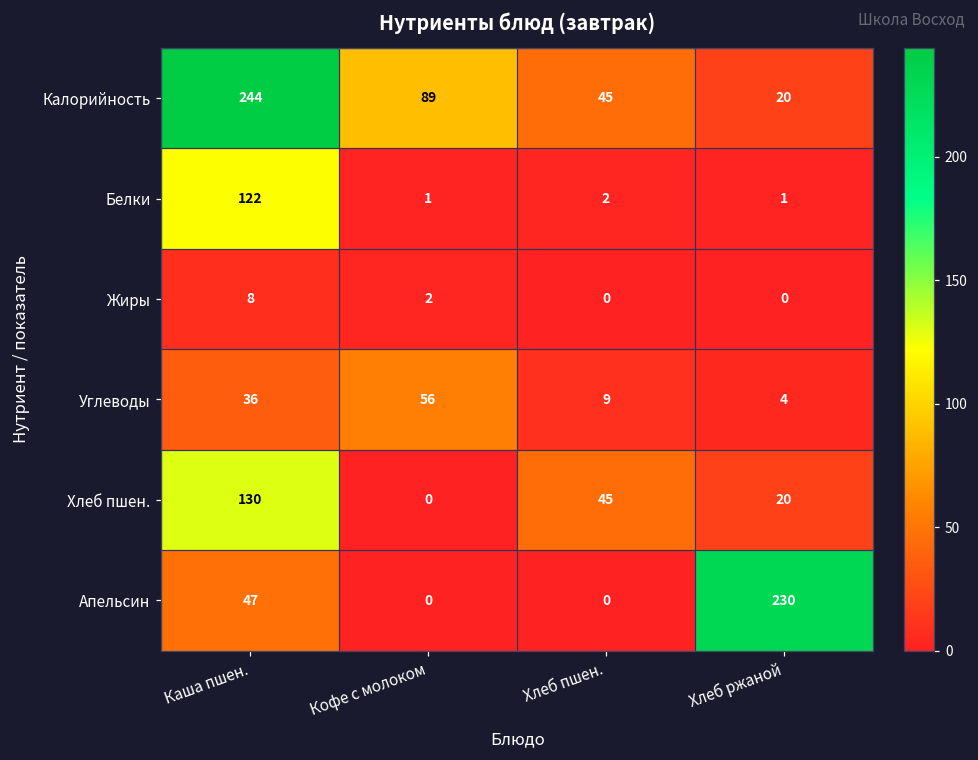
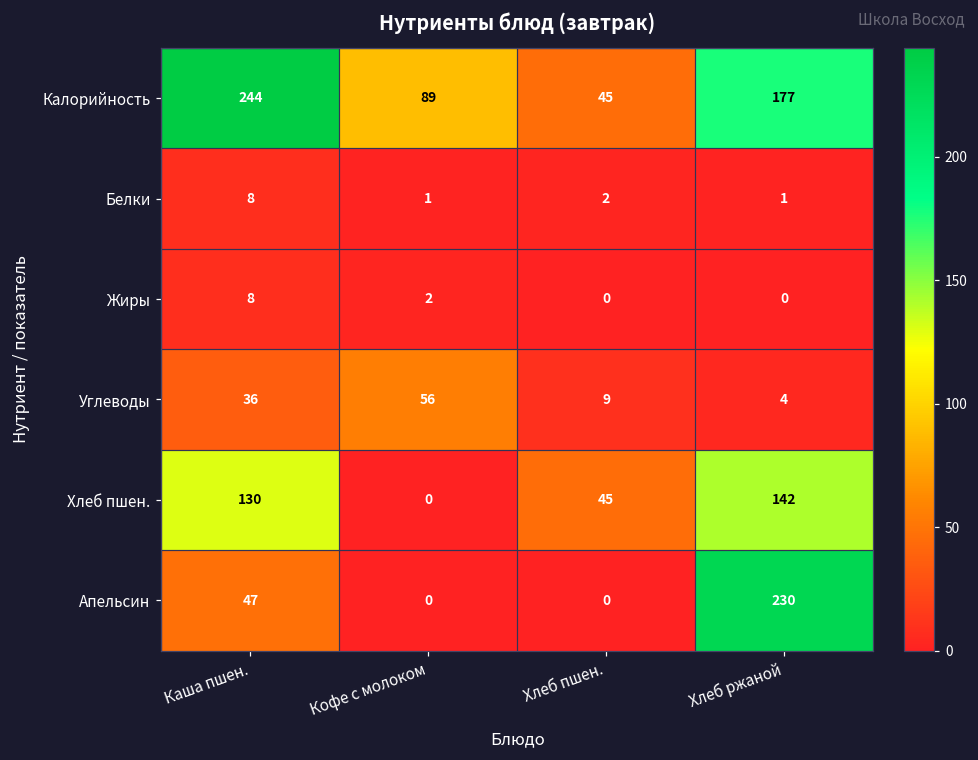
  {
    "Калорийность": {
      "Каша пшен.": 244,
      "Кофе с молоком": 89,
      "Хлеб пшен.": 45,
-     "Хлеб ржаной": 20
+     "Хлеб ржаной": 177
    },
    "Белки": {
-     "Каша пшен.": 122,
+     "Каша пшен.": 8,
      "Кофе с молоком": 1,
      "Хлеб пшен.": 2,
      "Хлеб ржаной": 1
    },
    "Жиры": {
      "Каша пшен.": 8,
      "Кофе с молоком": 2,
      "Хлеб пшен.": 0,
      "Хлеб ржаной": 0
    },
    "Углеводы": {
      "Каша пшен.": 36,
      "Кофе с молоком": 56,
      "Хлеб пшен.": 9,
      "Хлеб ржаной": 4
    },
    "Хлеб пшен.": {
      "Каша пшен.": 130,
      "Кофе с молоком": 0,
      "Хлеб пшен.": 45,
-     "Хлеб ржаной": 20
+     "Хлеб ржаной": 142
    },
    "Апельсин": {
      "Каша пшен.": 47,
      "Кофе с молоком": 0,
      "Хлеб пшен.": 0,
      "Хлеб ржаной": 230
    }
  }
